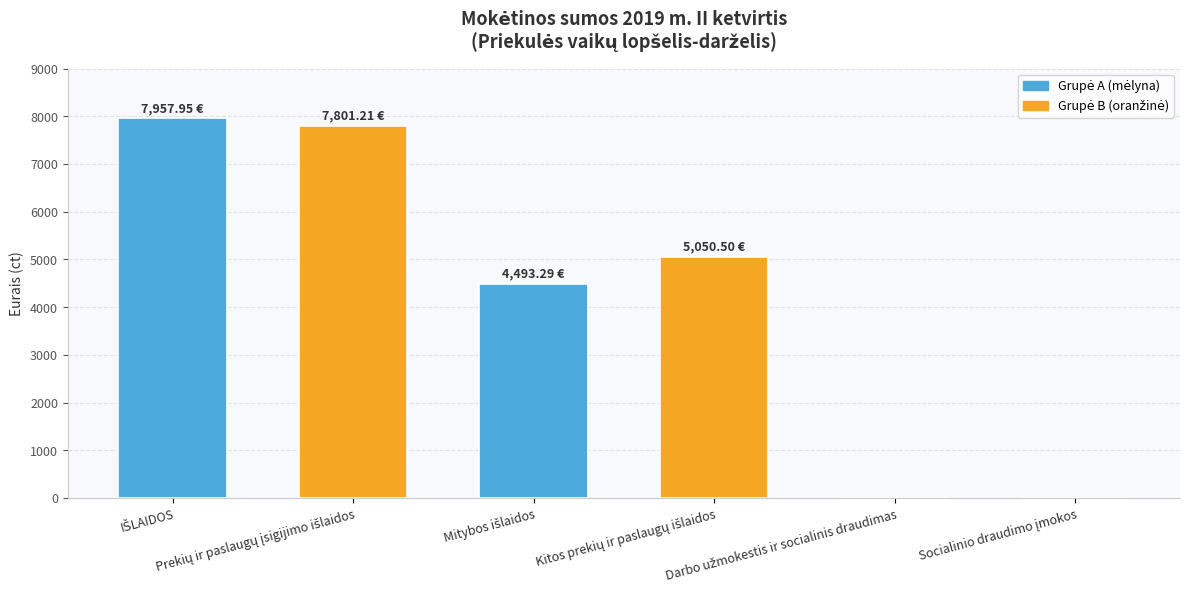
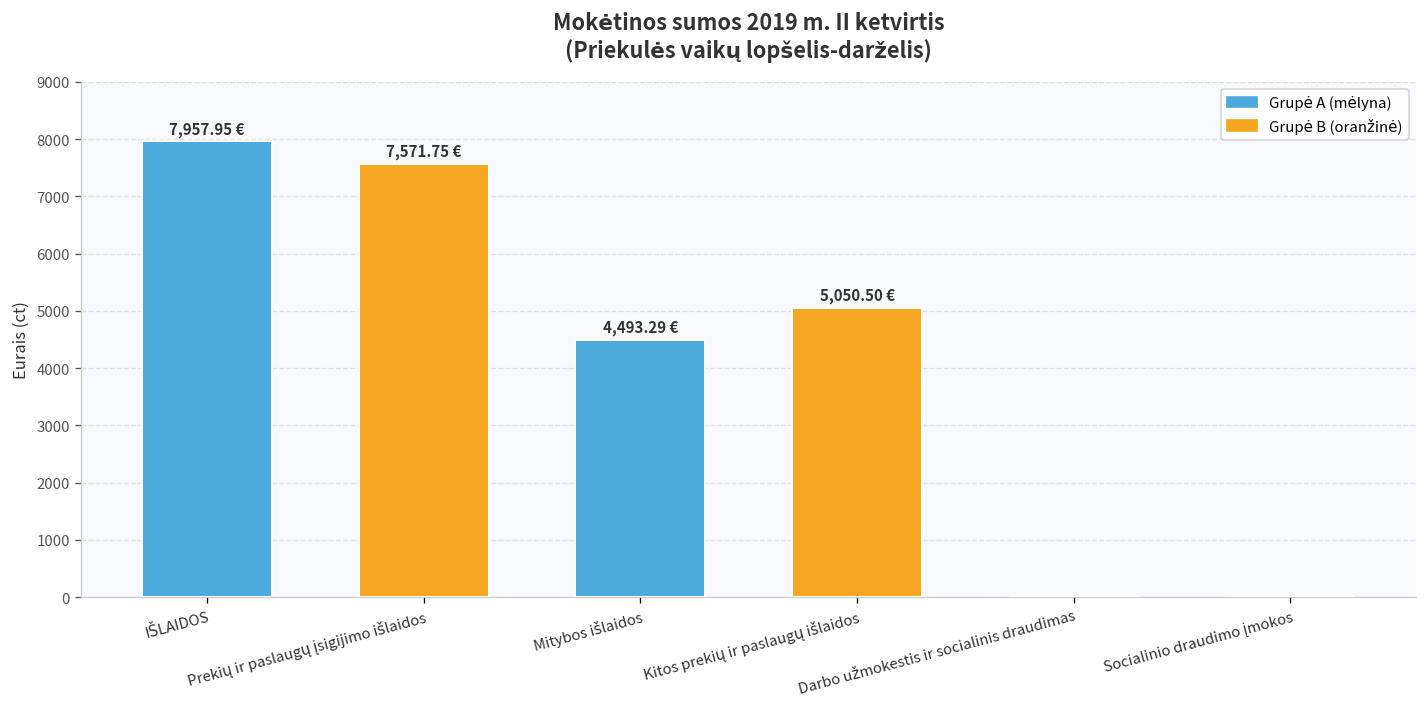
  {
    "IŠLAIDOS": "7,957.95",
-   "Prekių ir paslaugų įsigijimo išlaidos": "7,801.21",
+   "Prekių ir paslaugų įsigijimo išlaidos": "7,571.75",
    "Mitybos išlaidos": "4,493.29",
    "Kitos prekių ir paslaugų išlaidos": "5,050.50"
  }
